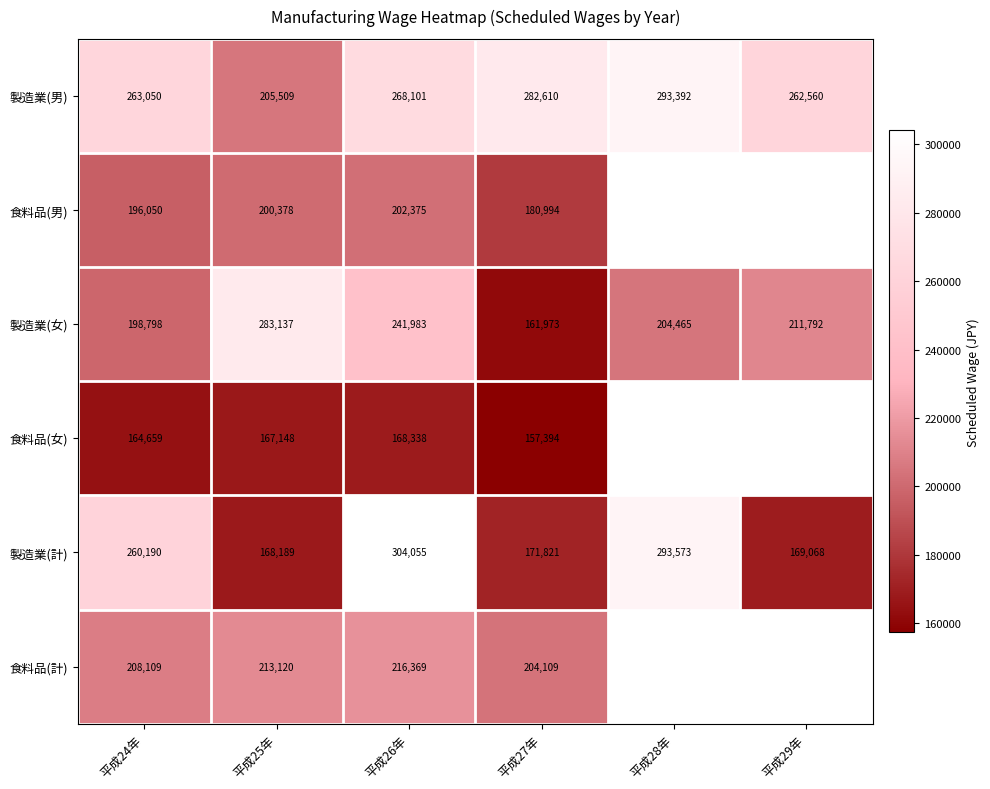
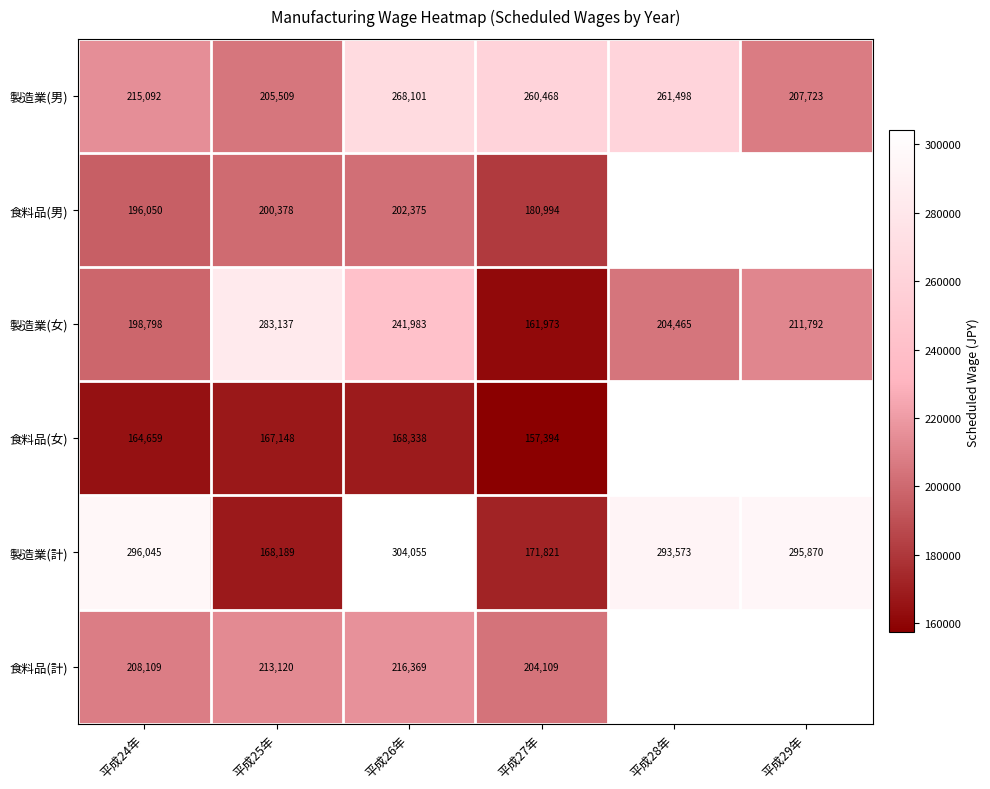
  {
    "製造業(男)": {
-     "平成24年": "263,050",
+     "平成24年": "215,092",
      "平成25年": "205,509",
      "平成26年": "268,101",
-     "平成27年": "282,610",
-     "平成28年": "293,392",
-     "平成29年": "262,560"
+     "平成27年": "260,468",
+     "平成28年": "261,498",
+     "平成29年": "207,723"
    },
    "食料品(男)": {
      "平成24年": "196,050",
      "平成25年": "200,378",
      "平成26年": "202,375",
      "平成27年": "180,994"
    },
    "製造業(女)": {
      "平成24年": "198,798",
      "平成25年": "283,137",
      "平成26年": "241,983",
      "平成27年": "161,973",
      "平成28年": "204,465",
      "平成29年": "211,792"
    },
    "食料品(女)": {
      "平成24年": "164,659",
      "平成25年": "167,148",
      "平成26年": "168,338",
      "平成27年": "157,394"
    },
    "製造業(計)": {
-     "平成24年": "260,190",
+     "平成24年": "296,045",
      "平成25年": "168,189",
      "平成26年": "304,055",
      "平成27年": "171,821",
      "平成28年": "293,573",
-     "平成29年": "169,068"
+     "平成29年": "295,870"
    },
    "食料品(計)": {
      "平成24年": "208,109",
      "平成25年": "213,120",
      "平成26年": "216,369",
      "平成27年": "204,109"
    }
  }
